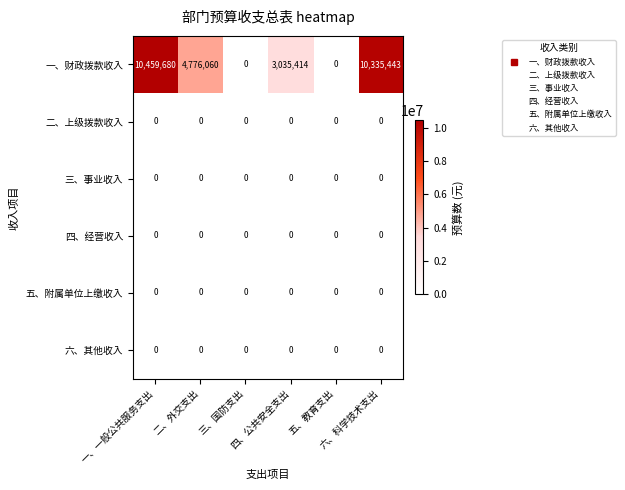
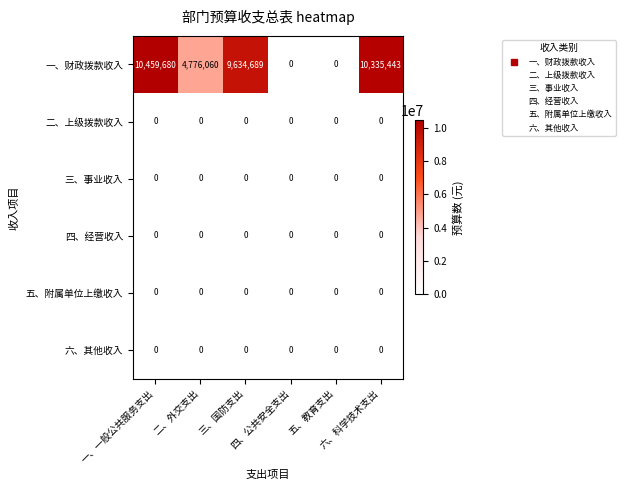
  {
    "一、财政拨款收入": {
      "一、一般公共服务支出": "10,459,680",
      "二、外交支出": "4,776,060",
-     "三、国防支出": "0",
-     "四、公共安全支出": "3,035,414",
+     "三、国防支出": "9,634,689",
+     "四、公共安全支出": "0",
      "五、教育支出": "0",
      "六、科学技术支出": "10,335,443"
    },
    "二、上级拨款收入": {
      "一、一般公共服务支出": "0",
      "二、外交支出": "0",
      "三、国防支出": "0",
      "四、公共安全支出": "0",
      "五、教育支出": "0",
      "六、科学技术支出": "0"
    },
    "三、事业收入": {
      "一、一般公共服务支出": "0",
      "二、外交支出": "0",
      "三、国防支出": "0",
      "四、公共安全支出": "0",
      "五、教育支出": "0",
      "六、科学技术支出": "0"
    },
    "四、经营收入": {
      "一、一般公共服务支出": "0",
      "二、外交支出": "0",
      "三、国防支出": "0",
      "四、公共安全支出": "0",
      "五、教育支出": "0",
      "六、科学技术支出": "0"
    },
    "五、附属单位上缴收入": {
      "一、一般公共服务支出": "0",
      "二、外交支出": "0",
      "三、国防支出": "0",
      "四、公共安全支出": "0",
      "五、教育支出": "0",
      "六、科学技术支出": "0"
    },
    "六、其他收入": {
      "一、一般公共服务支出": "0",
      "二、外交支出": "0",
      "三、国防支出": "0",
      "四、公共安全支出": "0",
      "五、教育支出": "0",
      "六、科学技术支出": "0"
    }
  }
